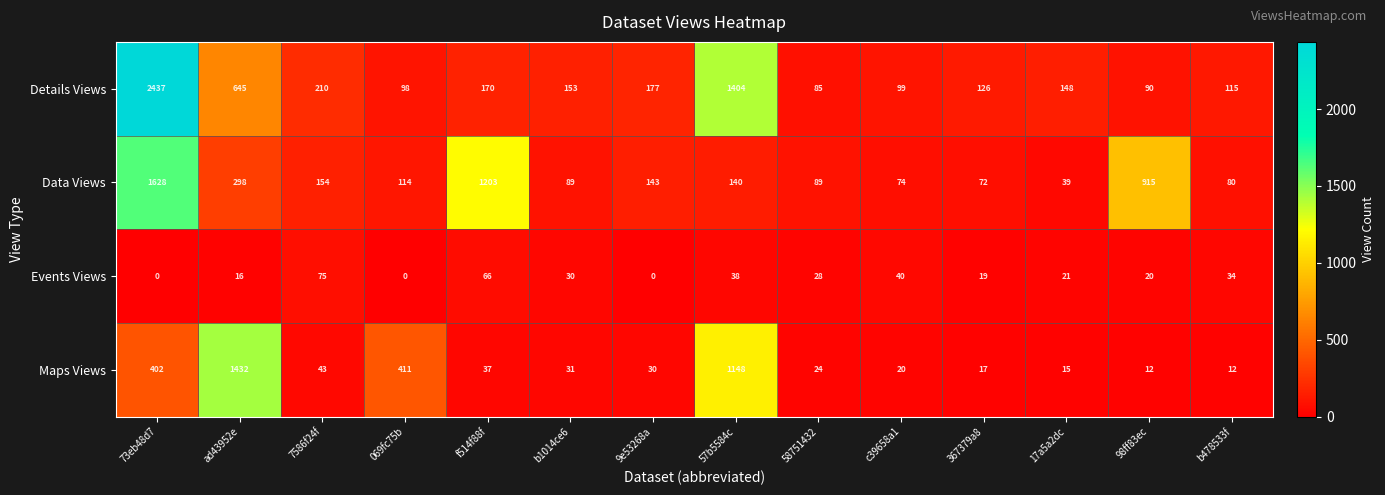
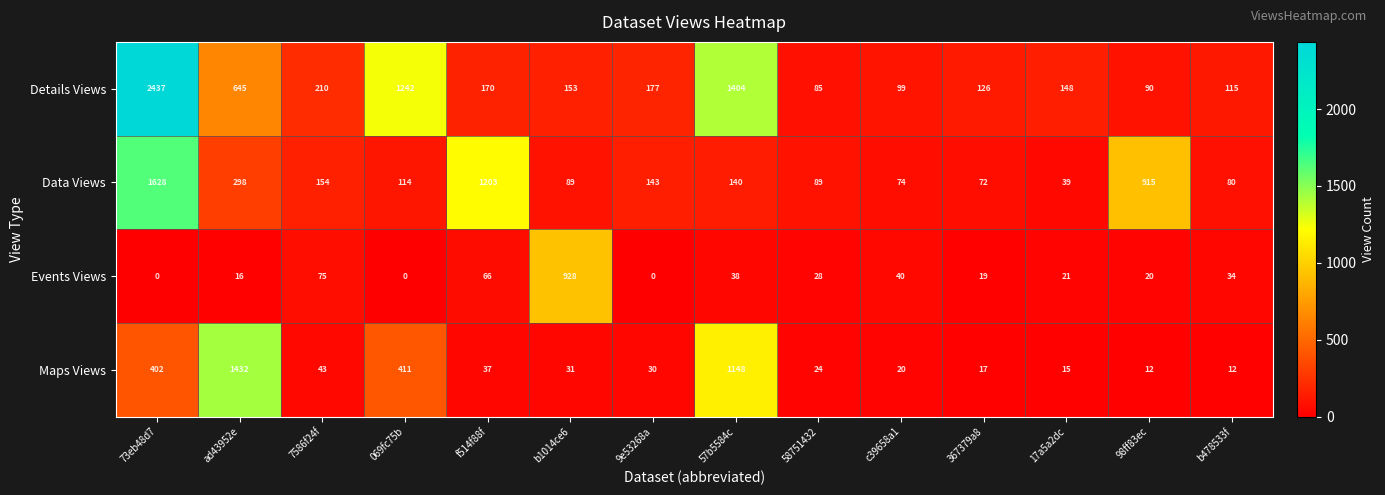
  {
    "Details Views": {
      "73eb48d7": 2437,
      "ad43952e": 645,
      "7586f24f": 210,
-     "069fc75b": 98,
+     "069fc75b": 1242,
      "f514f88f": 170,
      "b1014ce6": 153,
      "9e53268a": 177,
      "57b5584c": 1404,
      "58751432": 85,
      "c39658a1": 99,
      "367379a8": 126,
      "17a5a2dc": 148,
      "98ff83ec": 90,
      "b478533f": 115
    },
    "Data Views": {
      "73eb48d7": 1628,
      "ad43952e": 298,
      "7586f24f": 154,
      "069fc75b": 114,
      "f514f88f": 1203,
      "b1014ce6": 89,
      "9e53268a": 143,
      "57b5584c": 140,
      "58751432": 89,
      "c39658a1": 74,
      "367379a8": 72,
      "17a5a2dc": 39,
      "98ff83ec": 915,
      "b478533f": 80
    },
    "Events Views": {
      "73eb48d7": 0,
      "ad43952e": 16,
      "7586f24f": 75,
      "069fc75b": 0,
      "f514f88f": 66,
-     "b1014ce6": 30,
+     "b1014ce6": 928,
      "9e53268a": 0,
      "57b5584c": 38,
      "58751432": 28,
      "c39658a1": 40,
      "367379a8": 19,
      "17a5a2dc": 21,
      "98ff83ec": 20,
      "b478533f": 34
    },
    "Maps Views": {
      "73eb48d7": 402,
      "ad43952e": 1432,
      "7586f24f": 43,
      "069fc75b": 411,
      "f514f88f": 37,
      "b1014ce6": 31,
      "9e53268a": 30,
      "57b5584c": 1148,
      "58751432": 24,
      "c39658a1": 20,
      "367379a8": 17,
      "17a5a2dc": 15,
      "98ff83ec": 12,
      "b478533f": 12
    }
  }
